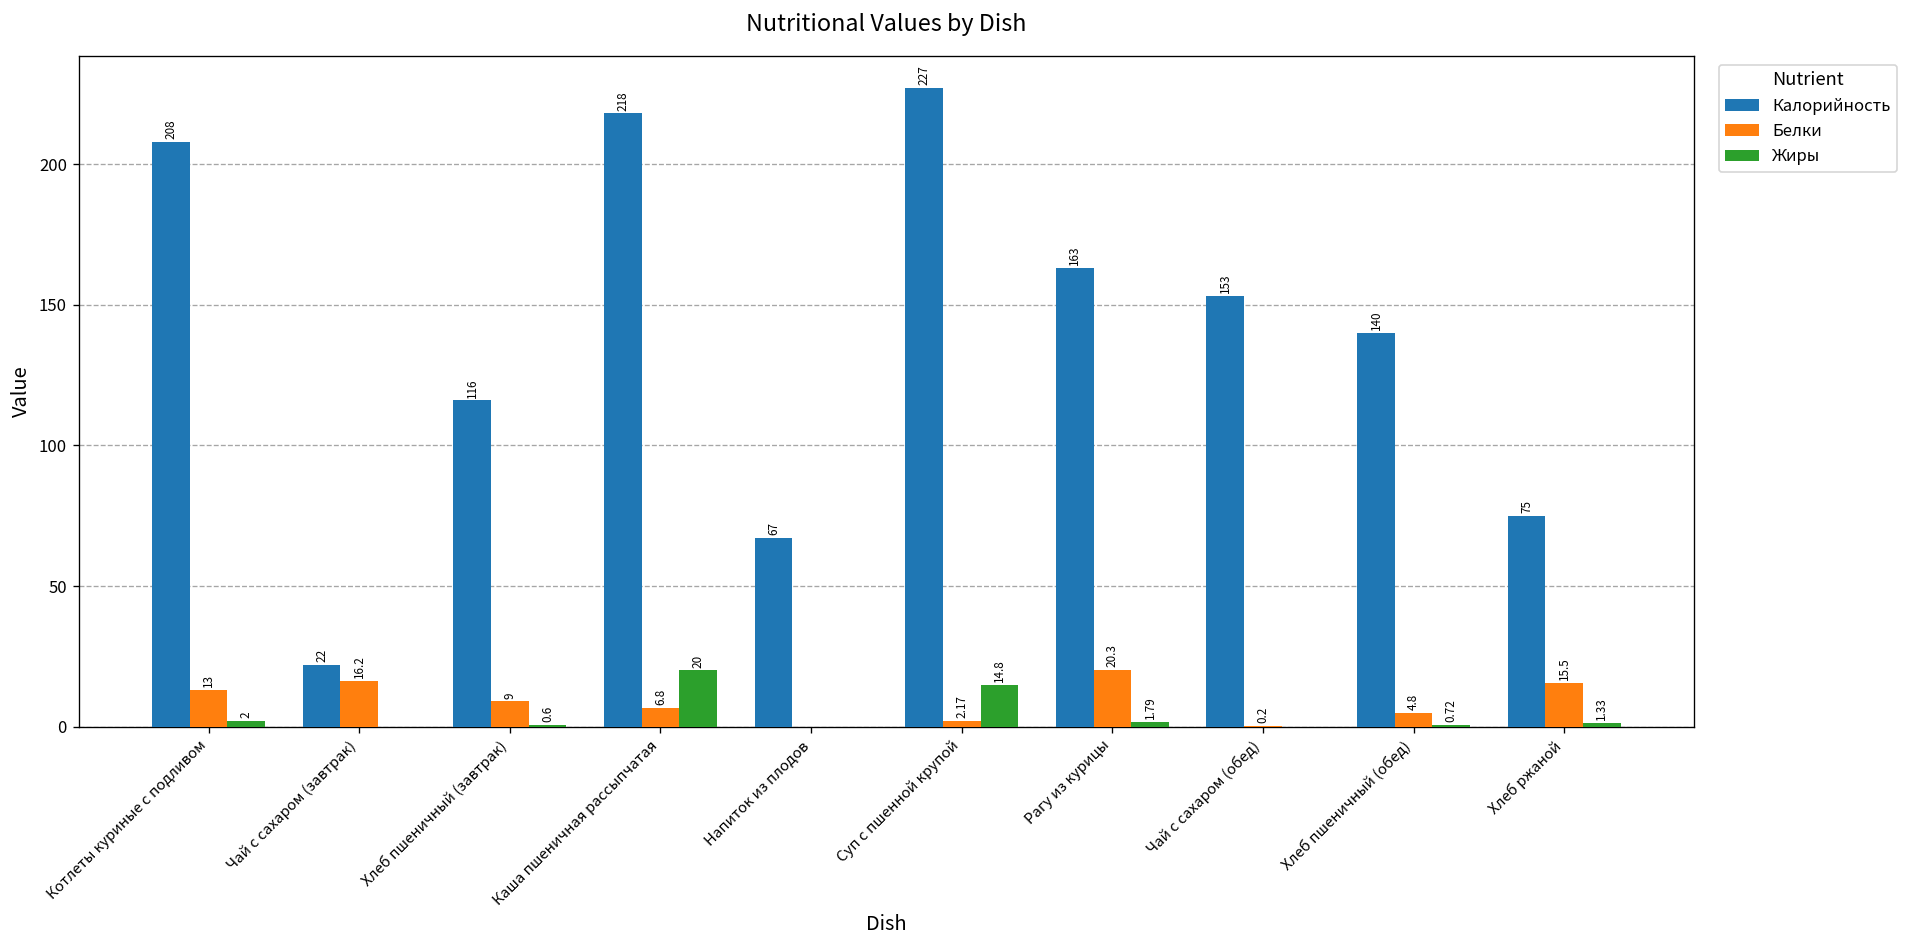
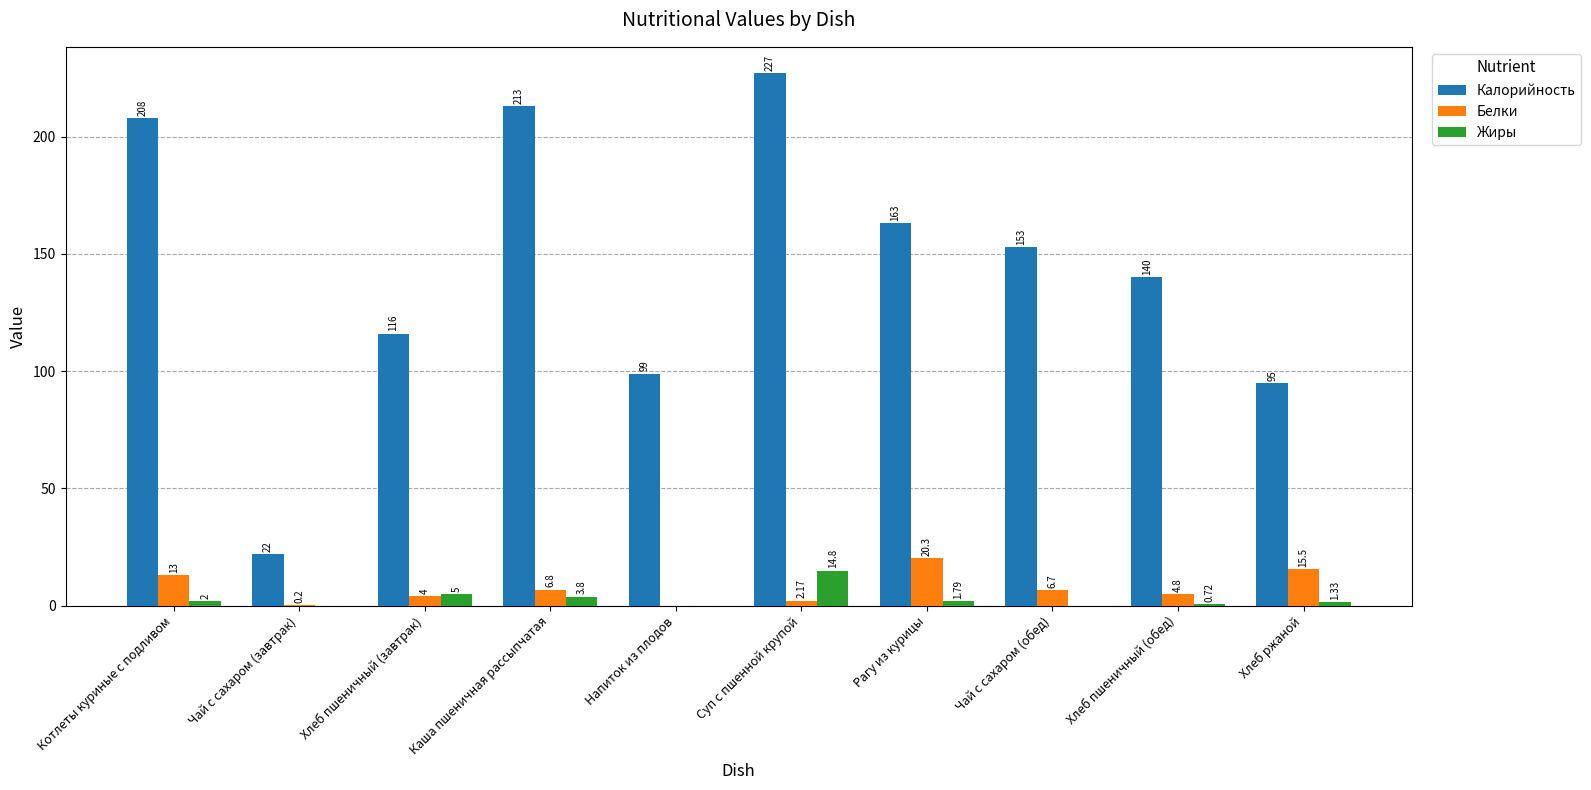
  {
    "Калорийность": {
      "Котлеты куриные с подливом": 208,
      "Чай с сахаром (завтрак)": 22,
      "Хлеб пшеничный (завтрак)": 116,
-     "Каша пшеничная рассыпчатая": 218,
-     "Напиток из плодов": 67,
+     "Каша пшеничная рассыпчатая": 213,
+     "Напиток из плодов": 99,
      "Суп с пшенной крупой": 227,
      "Рагу из курицы": 163,
      "Чай с сахаром (обед)": 153,
      "Хлеб пшеничный (обед)": 140,
-     "Хлеб ржаной": 75
+     "Хлеб ржаной": 95
    },
    "Белки": {
      "Котлеты куриные с подливом": 13,
-     "Чай с сахаром (завтрак)": 16.2,
-     "Хлеб пшеничный (завтрак)": 9,
+     "Чай с сахаром (завтрак)": 0.2,
+     "Хлеб пшеничный (завтрак)": 4,
      "Каша пшеничная рассыпчатая": 6.8,
      "Суп с пшенной крупой": 2.17,
      "Рагу из курицы": 20.3,
-     "Чай с сахаром (обед)": 0.2,
+     "Чай с сахаром (обед)": 6.7,
      "Хлеб пшеничный (обед)": 4.8,
      "Хлеб ржаной": 15.5
    },
    "Жиры": {
      "Котлеты куриные с подливом": 2,
-     "Хлеб пшеничный (завтрак)": 0.6,
-     "Каша пшеничная рассыпчатая": 20,
+     "Хлеб пшеничный (завтрак)": 5,
+     "Каша пшеничная рассыпчатая": 3.8,
      "Суп с пшенной крупой": 14.8,
      "Рагу из курицы": 1.79,
      "Хлеб пшеничный (обед)": 0.72,
      "Хлеб ржаной": 1.33
    }
  }
